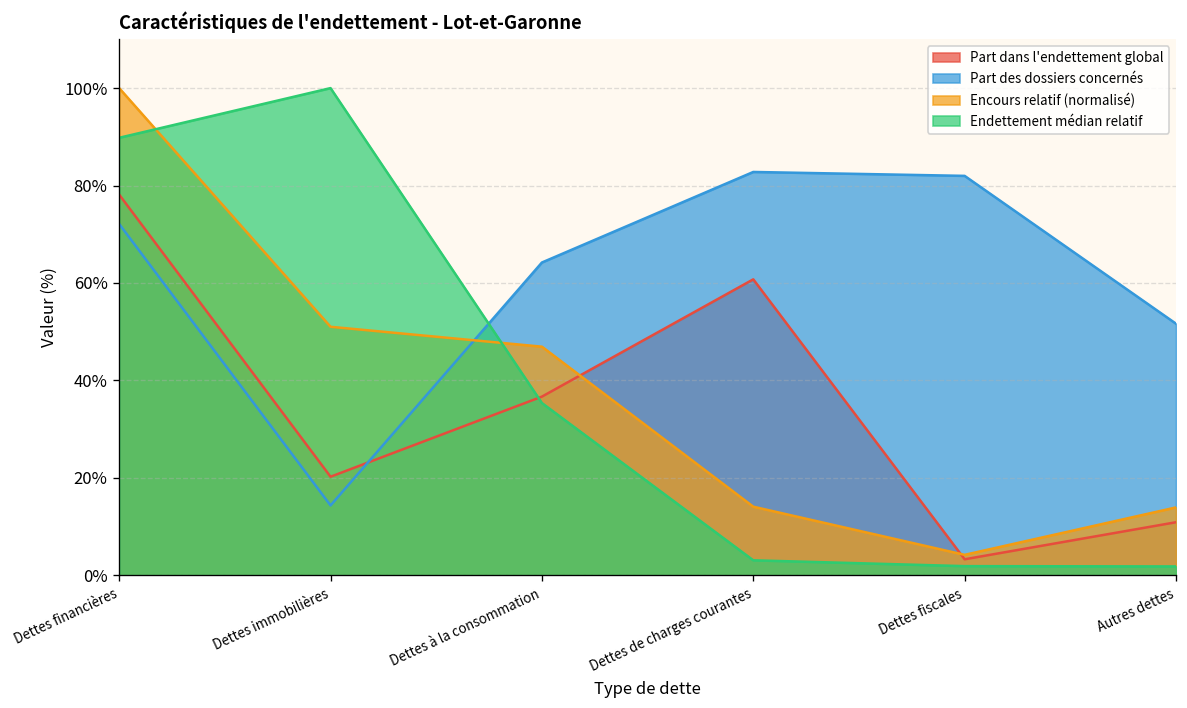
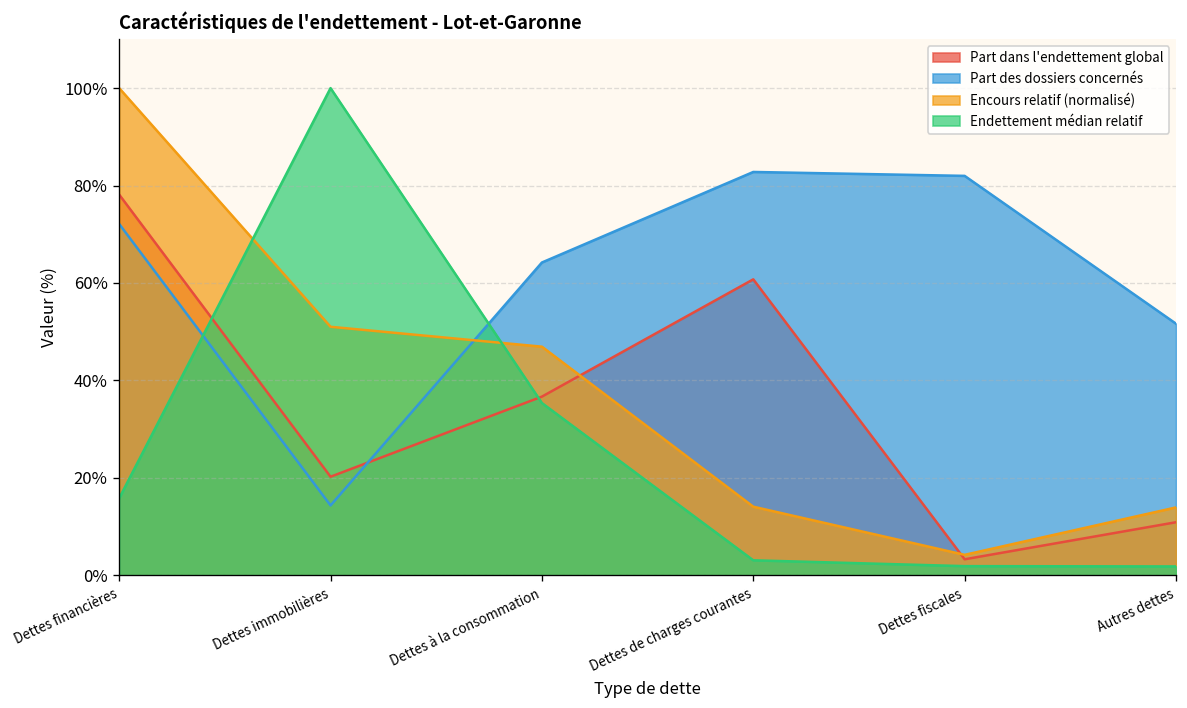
  {
    "Part dans l'endettement global": {
      "Dettes financières": "78%",
      "Dettes immobilières": "20%",
      "Dettes à la consommation": "37%",
      "Dettes de charges courantes": "61%",
      "Dettes fiscales": "3%",
      "Autres dettes": "11%"
    },
    "Part des dossiers concernés": {
      "Dettes financières": "72%",
      "Dettes immobilières": "14%",
      "Dettes à la consommation": "64%",
      "Dettes de charges courantes": "83%",
      "Dettes fiscales": "82%",
      "Autres dettes": "52%"
    },
    "Encours relatif (normalisé)": {
      "Dettes financières": "100%",
      "Dettes immobilières": "51%",
      "Dettes à la consommation": "47%",
      "Dettes de charges courantes": "14%",
      "Dettes fiscales": "4%",
      "Autres dettes": "14%"
    },
    "Endettement médian relatif": {
-     "Dettes financières": "90%",
+     "Dettes financières": "16%",
      "Dettes immobilières": "100%",
      "Dettes à la consommation": "35%",
      "Dettes de charges courantes": "3%",
      "Dettes fiscales": "2%",
      "Autres dettes": "2%"
    }
  }
